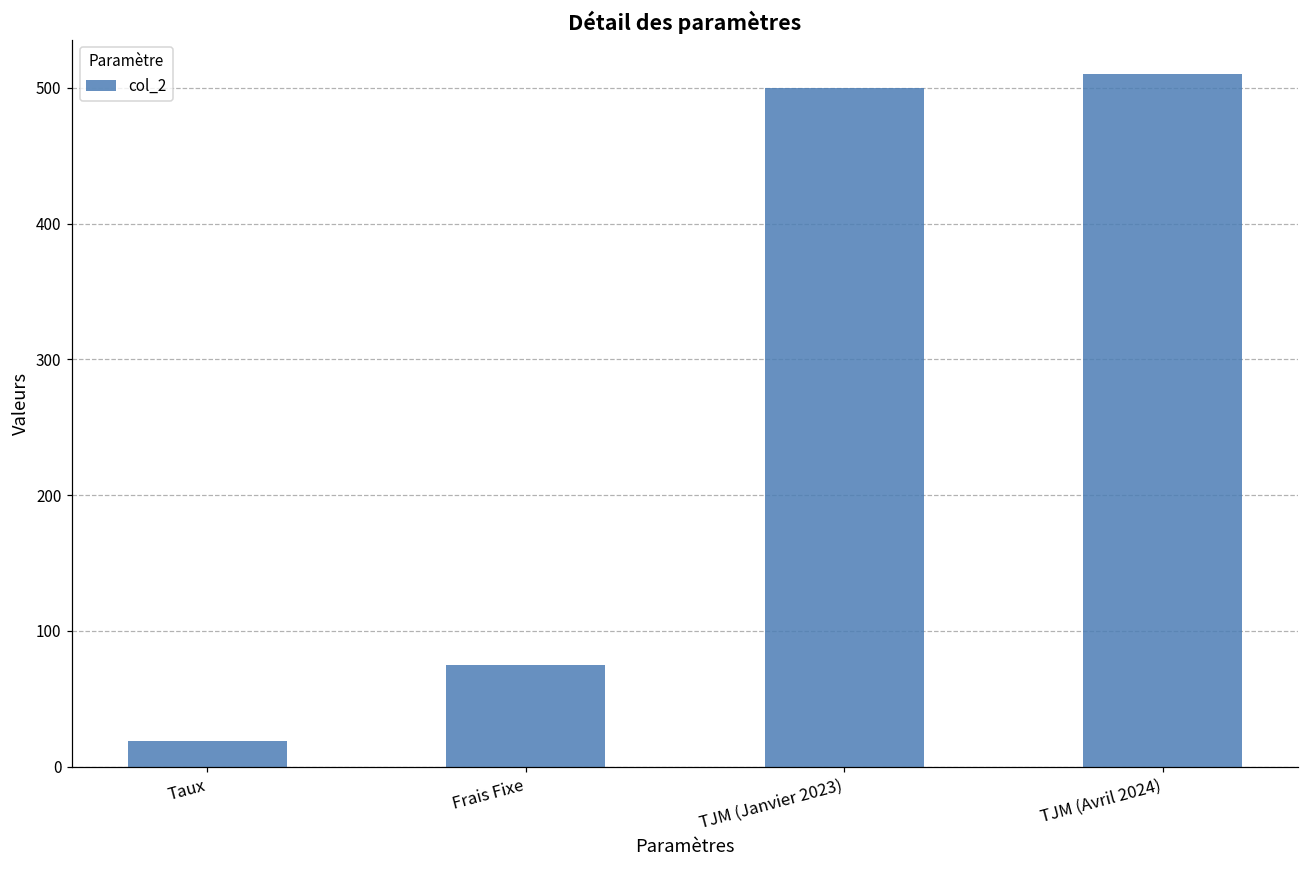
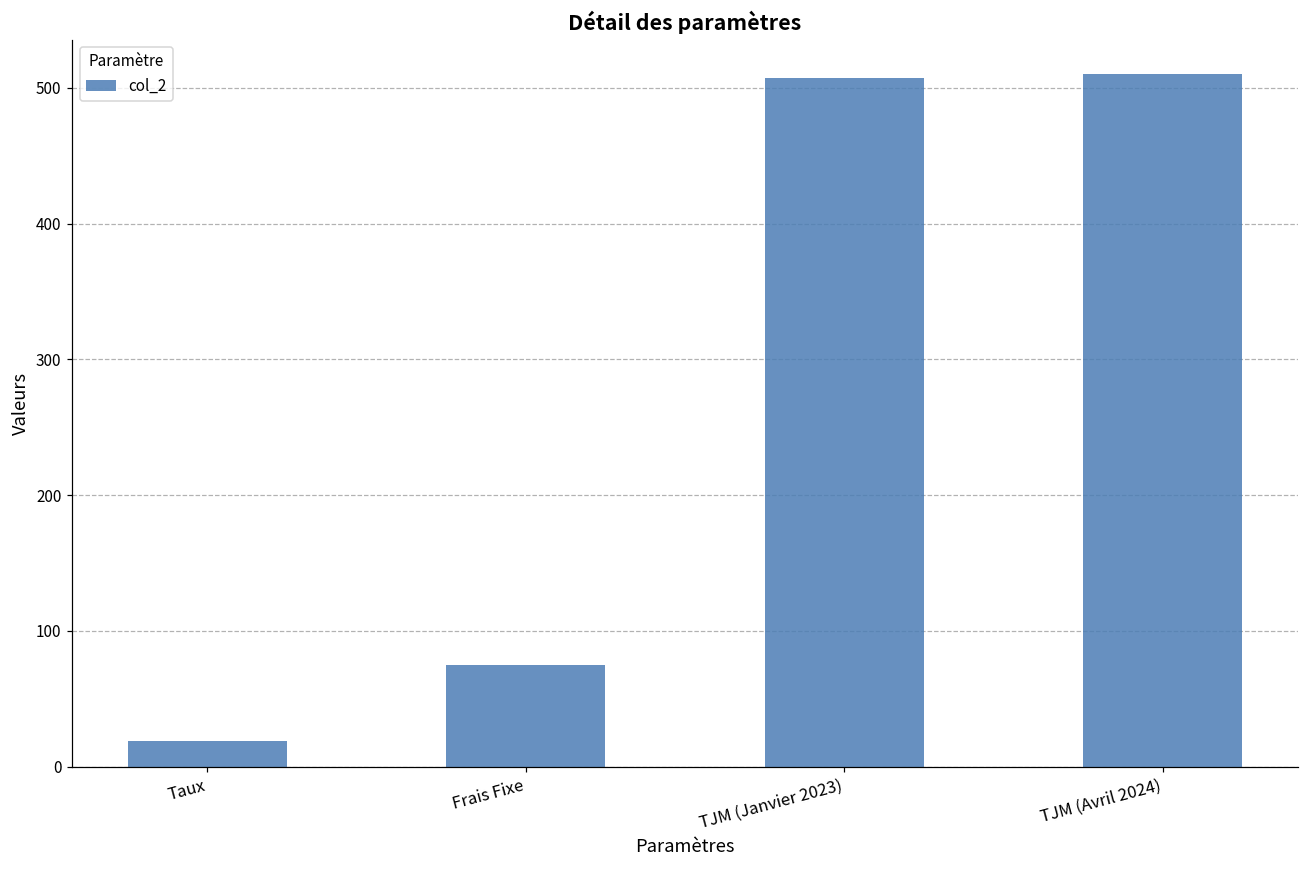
  {
    "Taux": 19,
    "Frais Fixe": 75,
-   "TJM (Janvier 2023)": 500,
+   "TJM (Janvier 2023)": 507,
    "TJM (Avril 2024)": 510
  }
